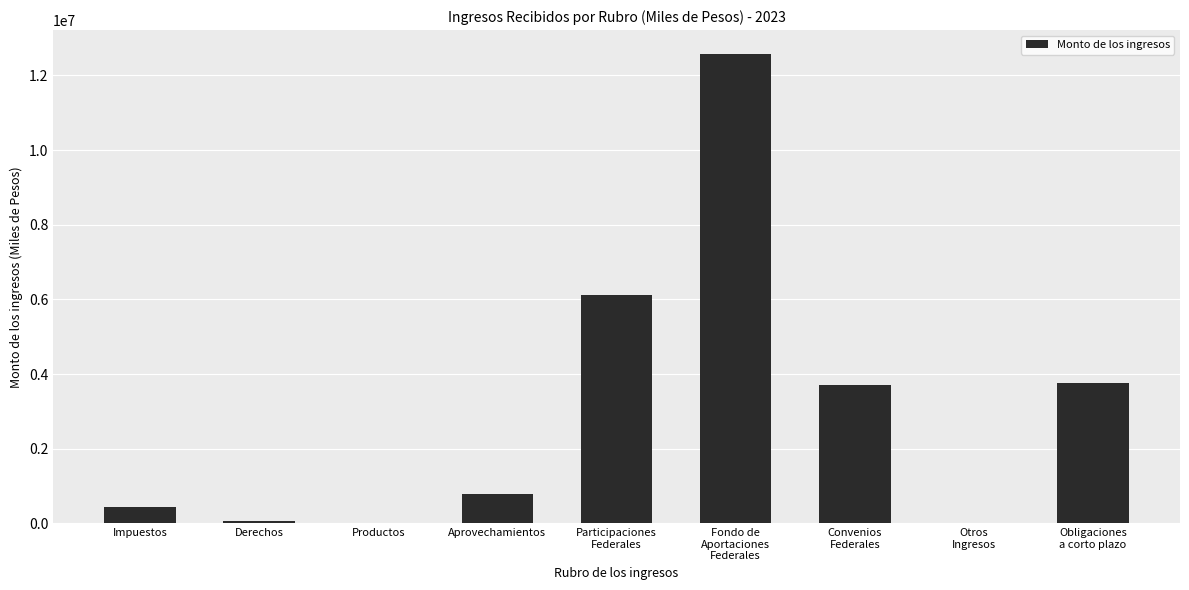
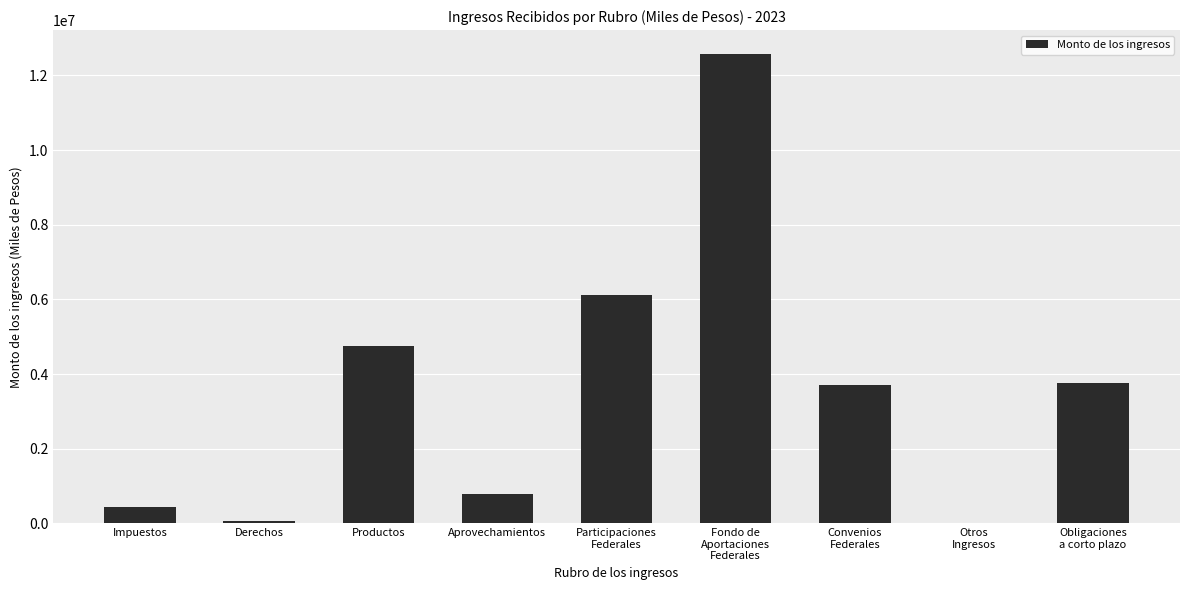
  {
    "Impuestos": 400000,
    "Derechos": 100000,
-   "Productos": 0,
+   "Productos": 4700000,
    "Aprovechamientos": 800000,
    "Participaciones Federales": 6100000,
    "Fondo de Aportaciones Federales": 12600000,
    "Convenios Federales": 3700000,
    "Obligaciones a corto plazo": 3800000
  }
